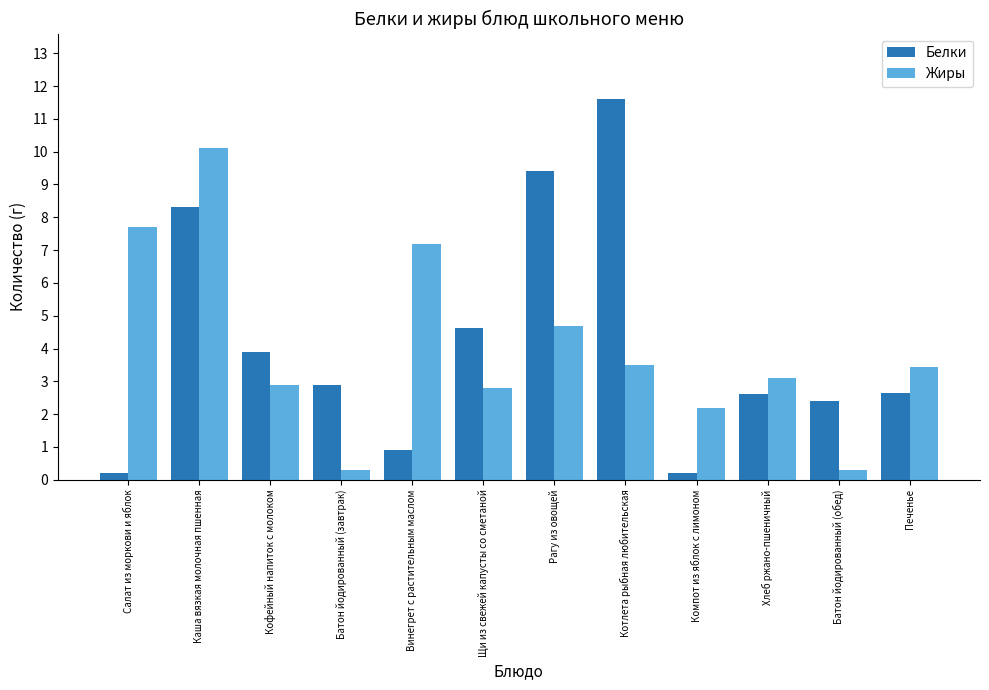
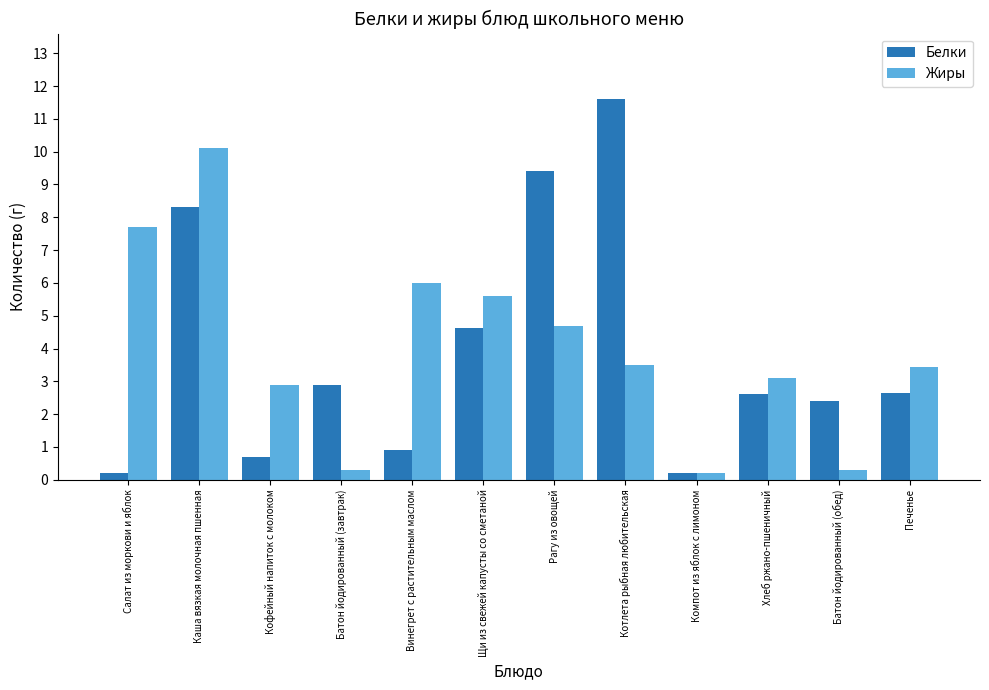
  {
    "Белки": {
      "Салат из моркови и яблок": 0.2,
      "Каша вязкая молочная пшенная": 8.3,
-     "Кофейный напиток с молоком": 3.9,
+     "Кофейный напиток с молоком": 0.7,
      "Батон йодированный (завтрак)": 2.9,
      "Винегрет с растительным маслом": 0.9,
      "Щи из свежей капусты со сметаной": 4.6,
      "Рагу из овощей": 9.4,
      "Котлета рыбная любительская": 11.6,
      "Компот из яблок с лимоном": 0.2,
      "Хлеб ржано-пшеничный": 2.6,
      "Батон йодированный (обед)": 2.4,
      "Печенье": 2.6
    },
    "Жиры": {
      "Салат из моркови и яблок": 7.7,
      "Каша вязкая молочная пшенная": 10.1,
      "Кофейный напиток с молоком": 2.9,
      "Батон йодированный (завтрак)": 0.3,
-     "Винегрет с растительным маслом": 7.2,
-     "Щи из свежей капусты со сметаной": 2.8,
+     "Винегрет с растительным маслом": 6.0,
+     "Щи из свежей капусты со сметаной": 5.6,
      "Рагу из овощей": 4.7,
      "Котлета рыбная любительская": 3.5,
-     "Компот из яблок с лимоном": 2.2,
+     "Компот из яблок с лимоном": 0.2,
      "Хлеб ржано-пшеничный": 3.1,
      "Батон йодированный (обед)": 0.3,
      "Печенье": 3.4
    }
  }
